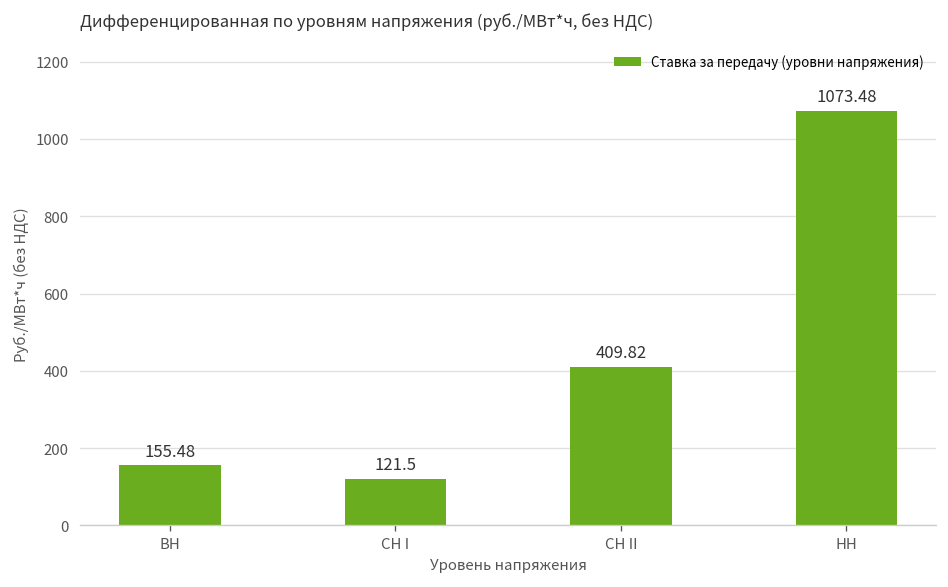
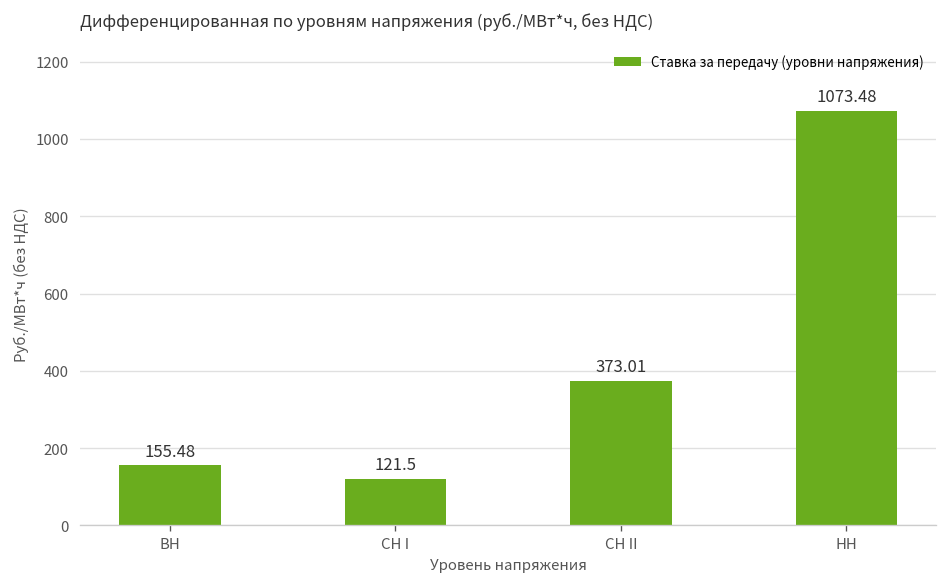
  {
    "ВН": 155.48,
    "СН I": 121.5,
-   "СН II": 409.82,
+   "СН II": 373.01,
    "НН": 1073.48
  }
